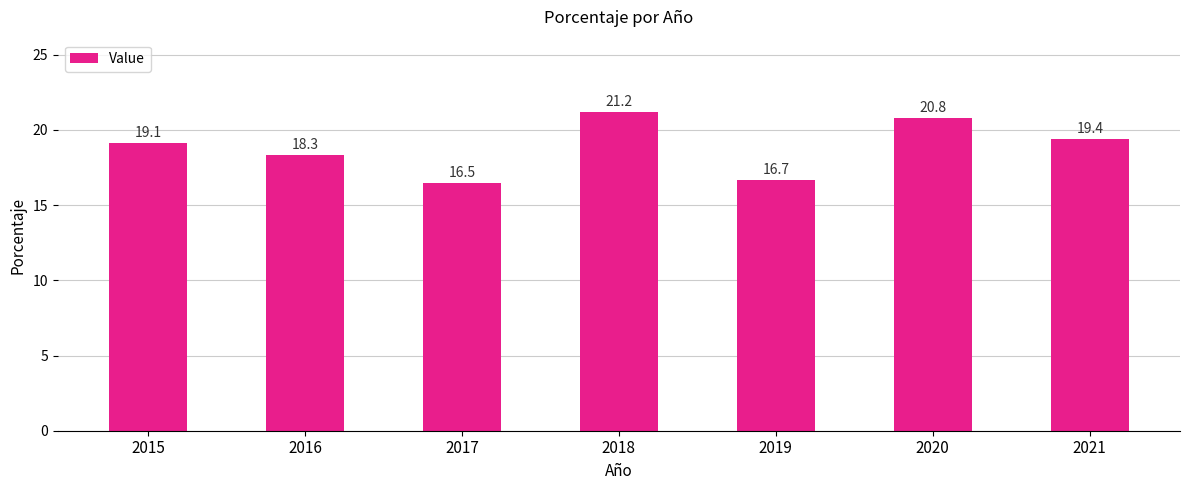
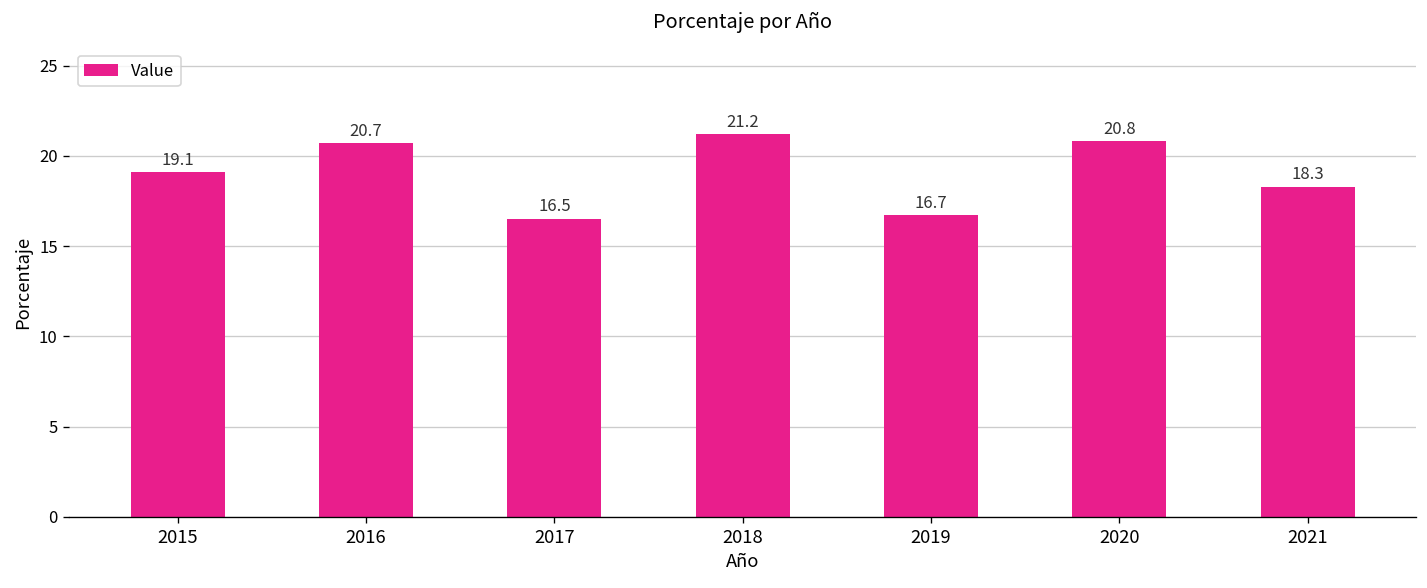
  {
    "2015": 19.1,
-   "2016": 18.3,
+   "2016": 20.7,
    "2017": 16.5,
    "2018": 21.2,
    "2019": 16.7,
    "2020": 20.8,
-   "2021": 19.4
+   "2021": 18.3
  }
